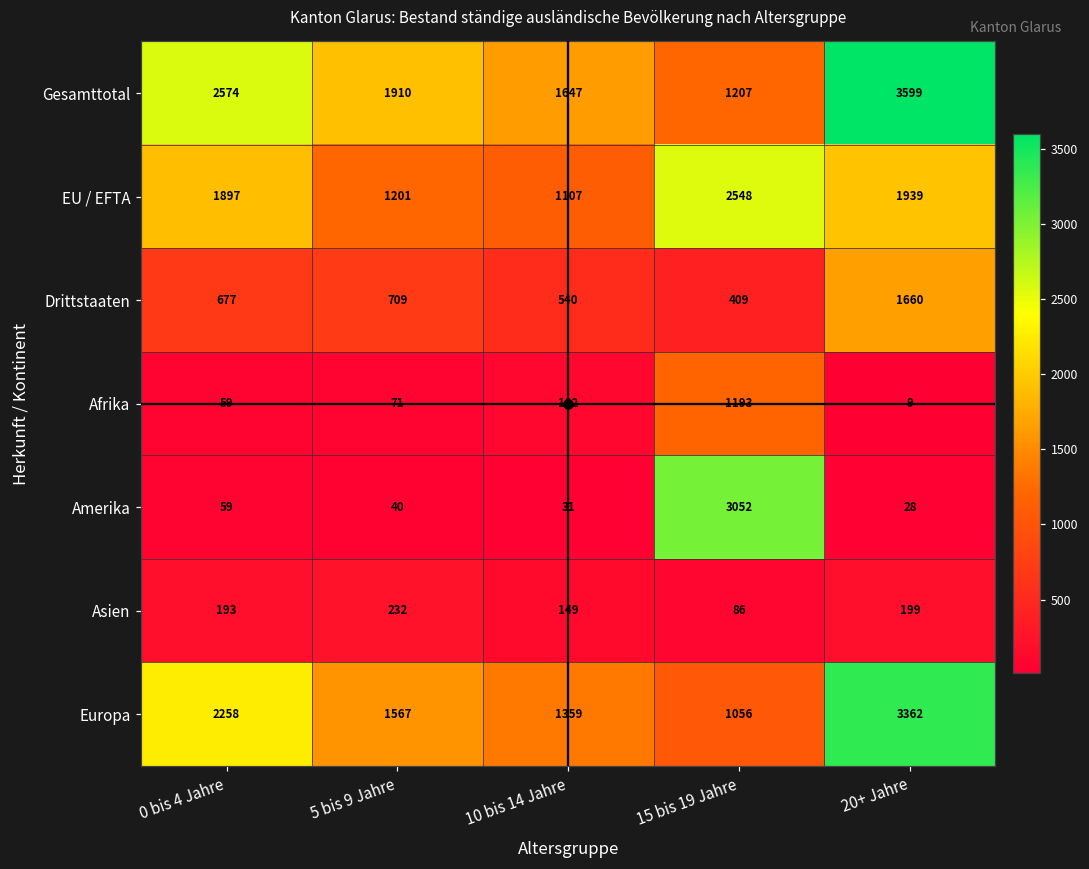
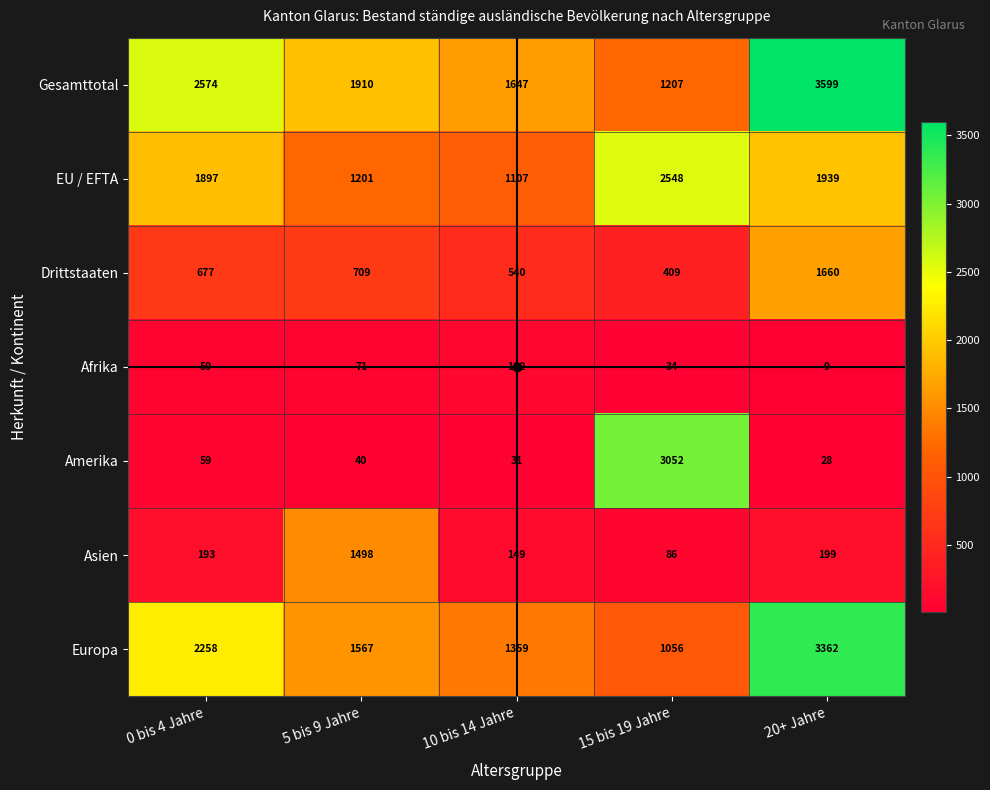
  {
    "Gesamttotal": {
      "0 bis 4 Jahre": 2574,
      "5 bis 9 Jahre": 1910,
      "10 bis 14 Jahre": 1647,
      "15 bis 19 Jahre": 1207,
      "20+ Jahre": 3599
    },
    "EU / EFTA": {
      "0 bis 4 Jahre": 1897,
      "5 bis 9 Jahre": 1201,
      "10 bis 14 Jahre": 1107,
      "15 bis 19 Jahre": 2548,
      "20+ Jahre": 1939
    },
    "Drittstaaten": {
      "0 bis 4 Jahre": 677,
      "5 bis 9 Jahre": 709,
      "10 bis 14 Jahre": 540,
      "15 bis 19 Jahre": 409,
      "20+ Jahre": 1660
    },
    "Afrika": {
      "0 bis 4 Jahre": 59,
      "5 bis 9 Jahre": 71,
-     "15 bis 19 Jahre": 1193,
+     "15 bis 19 Jahre": 34,
      "20+ Jahre": 9
    },
    "Amerika": {
      "0 bis 4 Jahre": 59,
      "5 bis 9 Jahre": 40,
      "10 bis 14 Jahre": 31,
      "15 bis 19 Jahre": 3052,
      "20+ Jahre": 28
    },
    "Asien": {
      "0 bis 4 Jahre": 193,
-     "5 bis 9 Jahre": 232,
+     "5 bis 9 Jahre": 1498,
      "10 bis 14 Jahre": 149,
      "15 bis 19 Jahre": 86,
      "20+ Jahre": 199
    },
    "Europa": {
      "0 bis 4 Jahre": 2258,
      "5 bis 9 Jahre": 1567,
      "10 bis 14 Jahre": 1359,
      "15 bis 19 Jahre": 1056,
      "20+ Jahre": 3362
    }
  }
